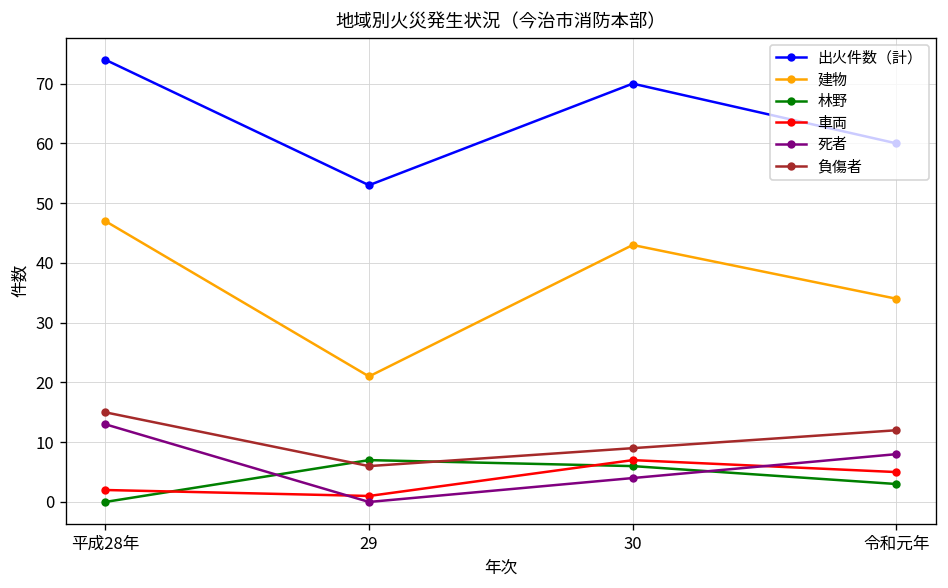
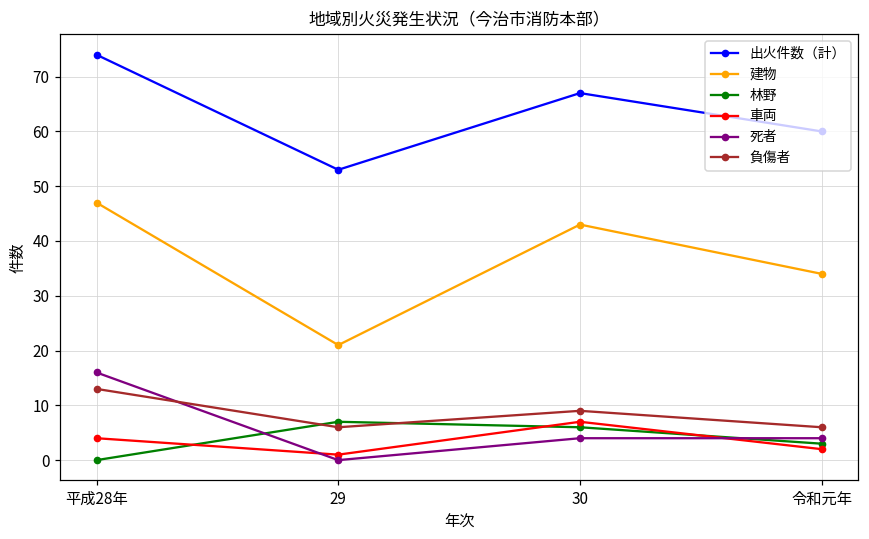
  {
    "出火件数（計）": {
      "平成28年": 74,
      "29": 53,
-     "30": 70
+     "30": 67
    },
    "建物": {
      "平成28年": 47,
      "29": 21,
      "30": 43,
      "令和元年": 34
    },
    "林野": {
      "平成28年": 0,
      "29": 7,
      "30": 6,
      "令和元年": 3
    },
    "車両": {
-     "平成28年": 2,
+     "平成28年": 4,
      "29": 1,
      "30": 7,
-     "令和元年": 5
+     "令和元年": 2
    },
    "死者": {
-     "平成28年": 13,
+     "平成28年": 16,
      "29": 0,
      "30": 4,
-     "令和元年": 8
+     "令和元年": 4
    },
    "負傷者": {
-     "平成28年": 15,
+     "平成28年": 13,
      "29": 6,
      "30": 9,
-     "令和元年": 12
+     "令和元年": 6
    }
  }
